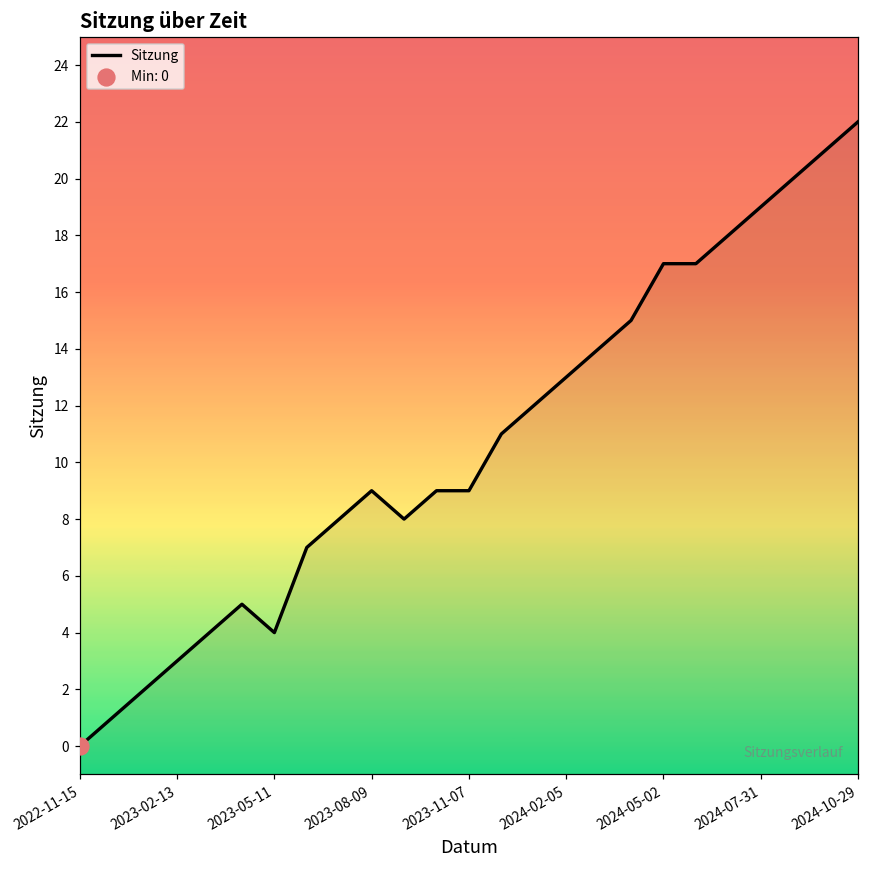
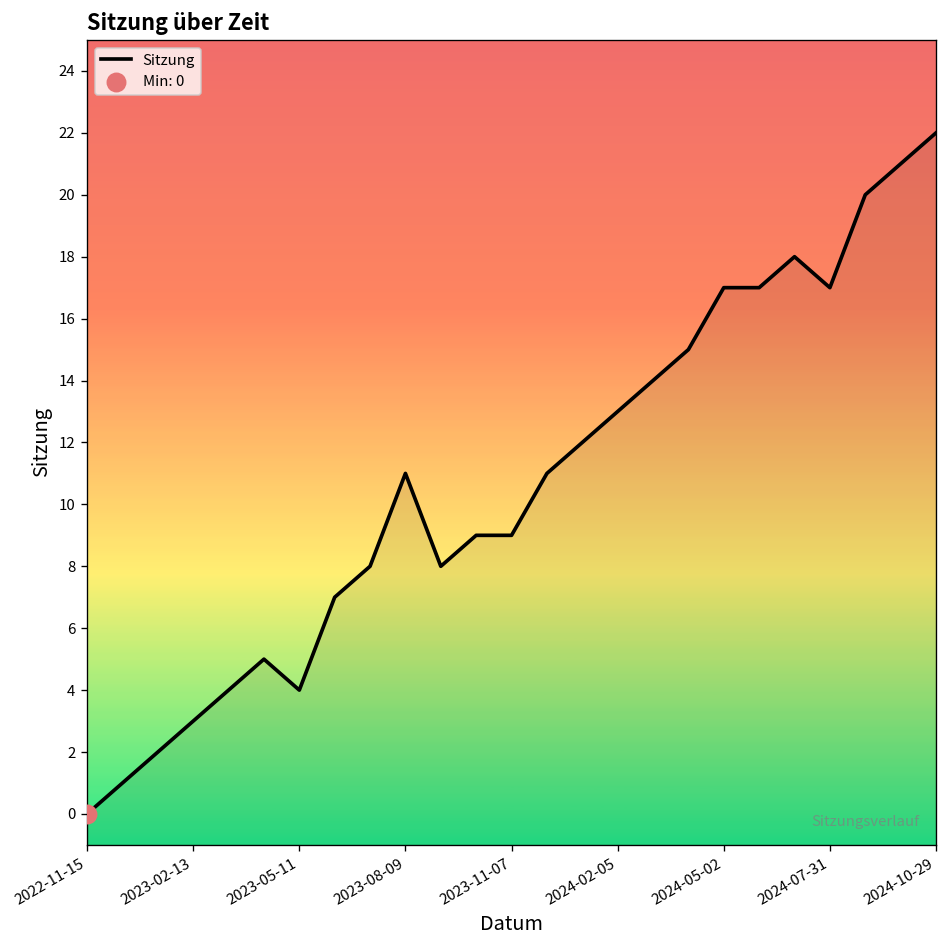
  {
    "Sitzung": {
      "2023-02-13": 3,
      "2023-05-11": 4,
-     "2023-08-09": 9,
+     "2023-08-09": 11,
      "2023-11-07": 9,
      "2024-02-05": 13,
      "2024-05-02": 17,
-     "2024-07-31": 19,
+     "2024-07-31": 17,
      "2024-10-29": 22
    }
  }
